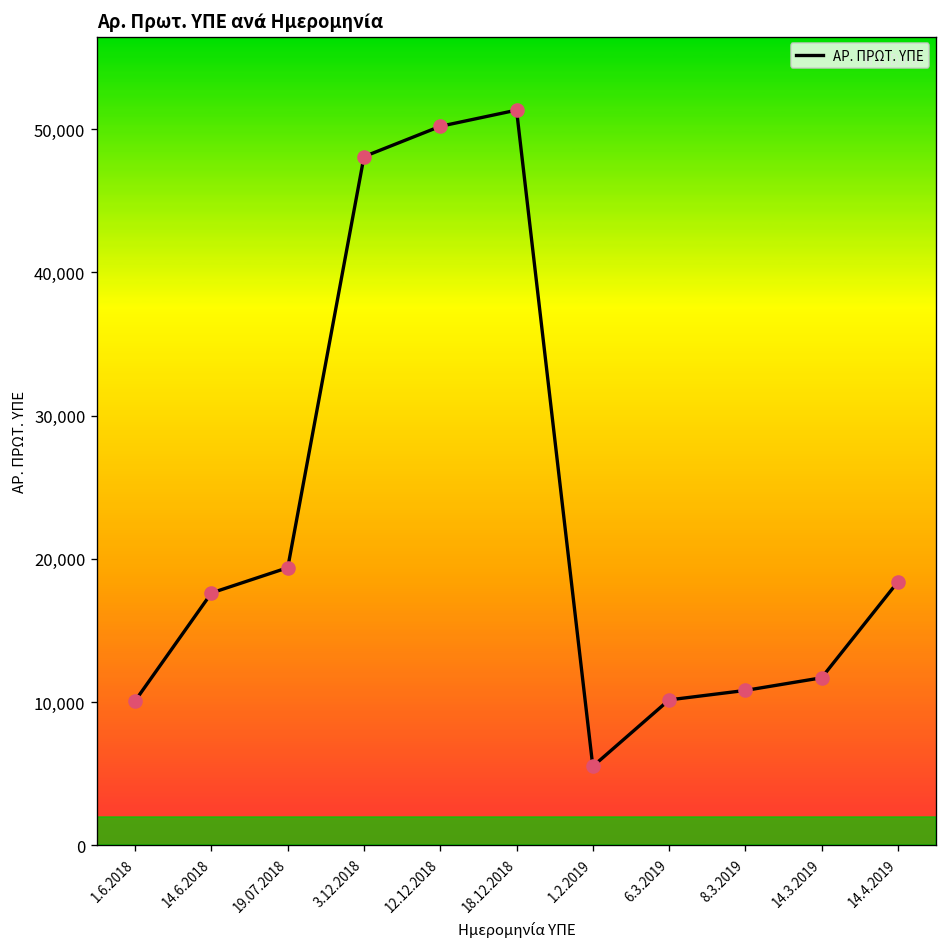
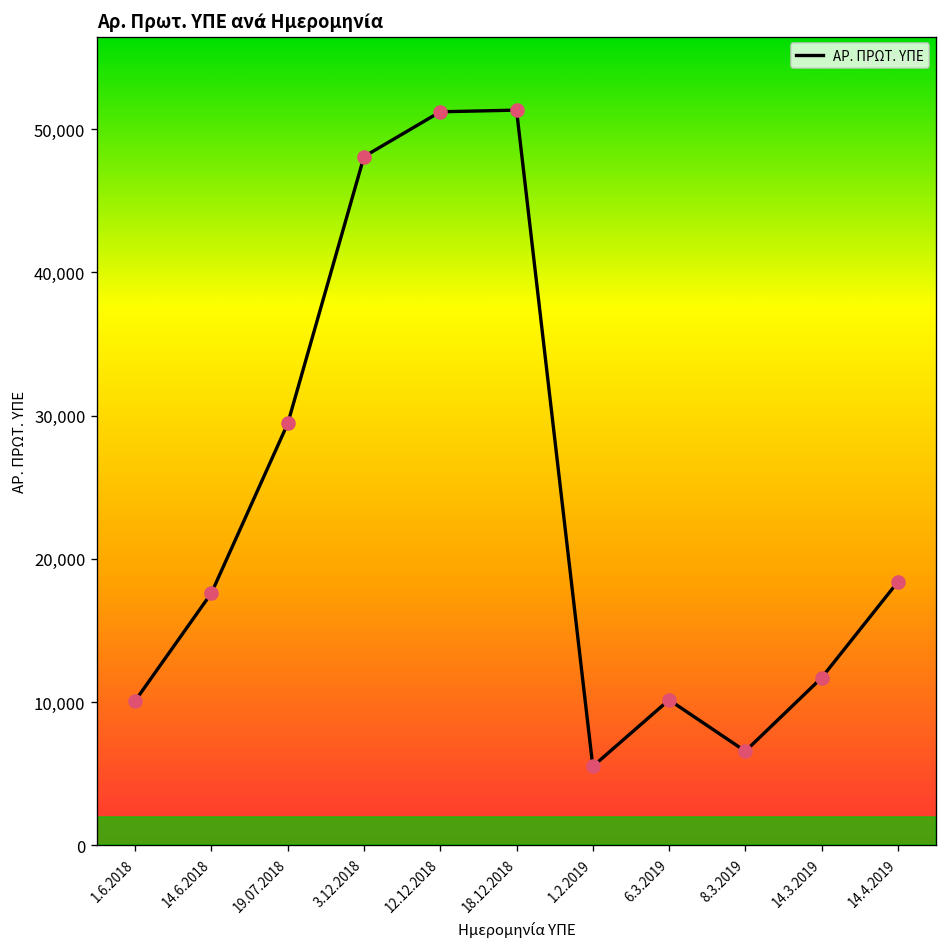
  {
    "1.6.2018": "10,100",
    "14.6.2018": "17,600",
-   "19.07.2018": "19,400",
+   "19.07.2018": "29,500",
    "3.12.2018": "48,100",
-   "12.12.2018": "50,200",
+   "12.12.2018": "51,200",
    "18.12.2018": "51,300",
    "1.2.2019": "5,500",
    "6.3.2019": "10,200",
-   "8.3.2019": "10,800",
+   "8.3.2019": "6,600",
    "14.3.2019": "11,700",
    "14.4.2019": "18,400"
  }
